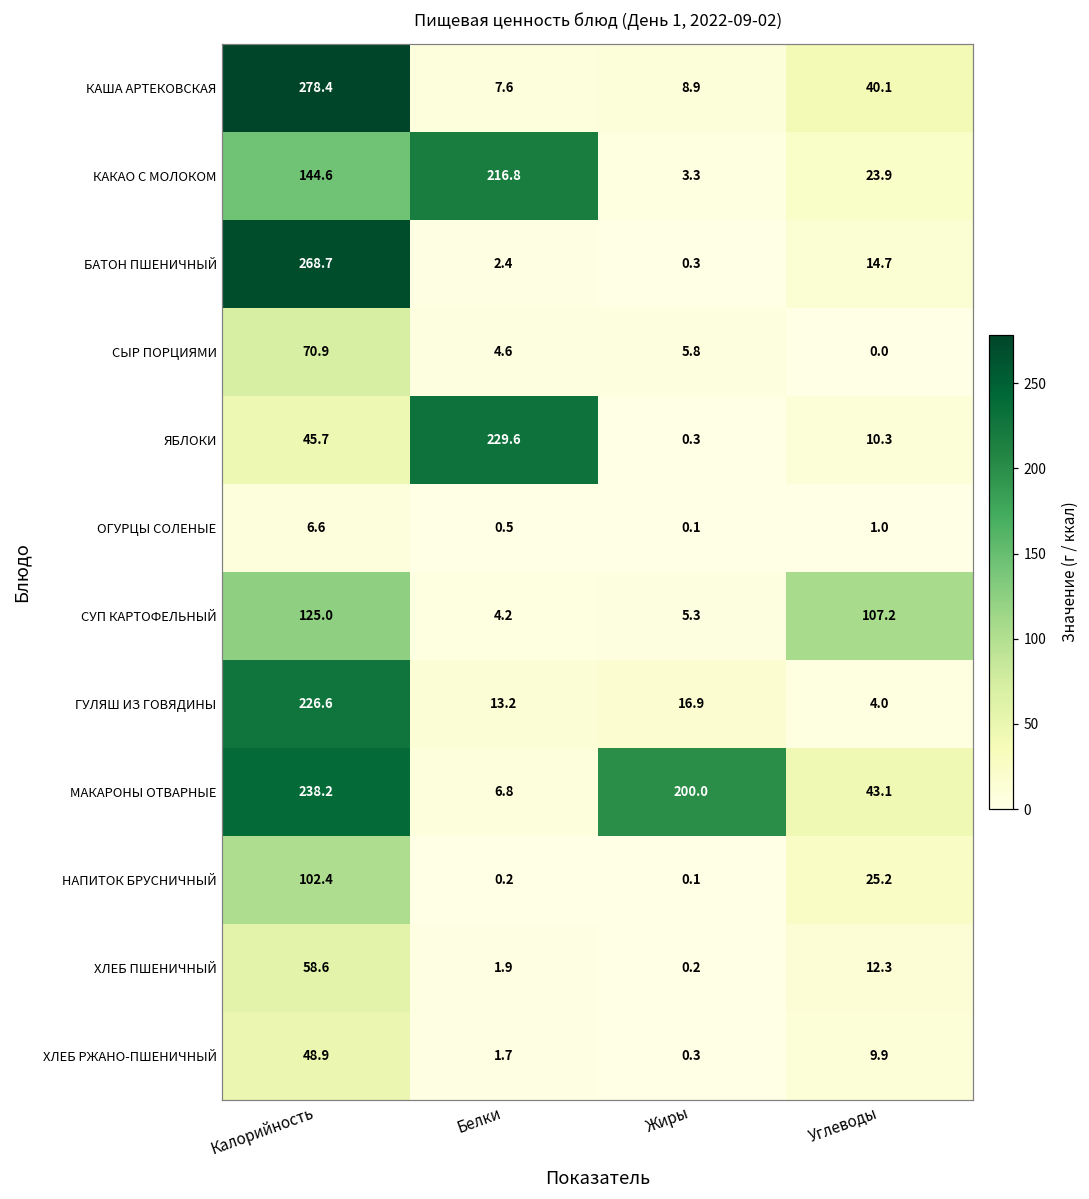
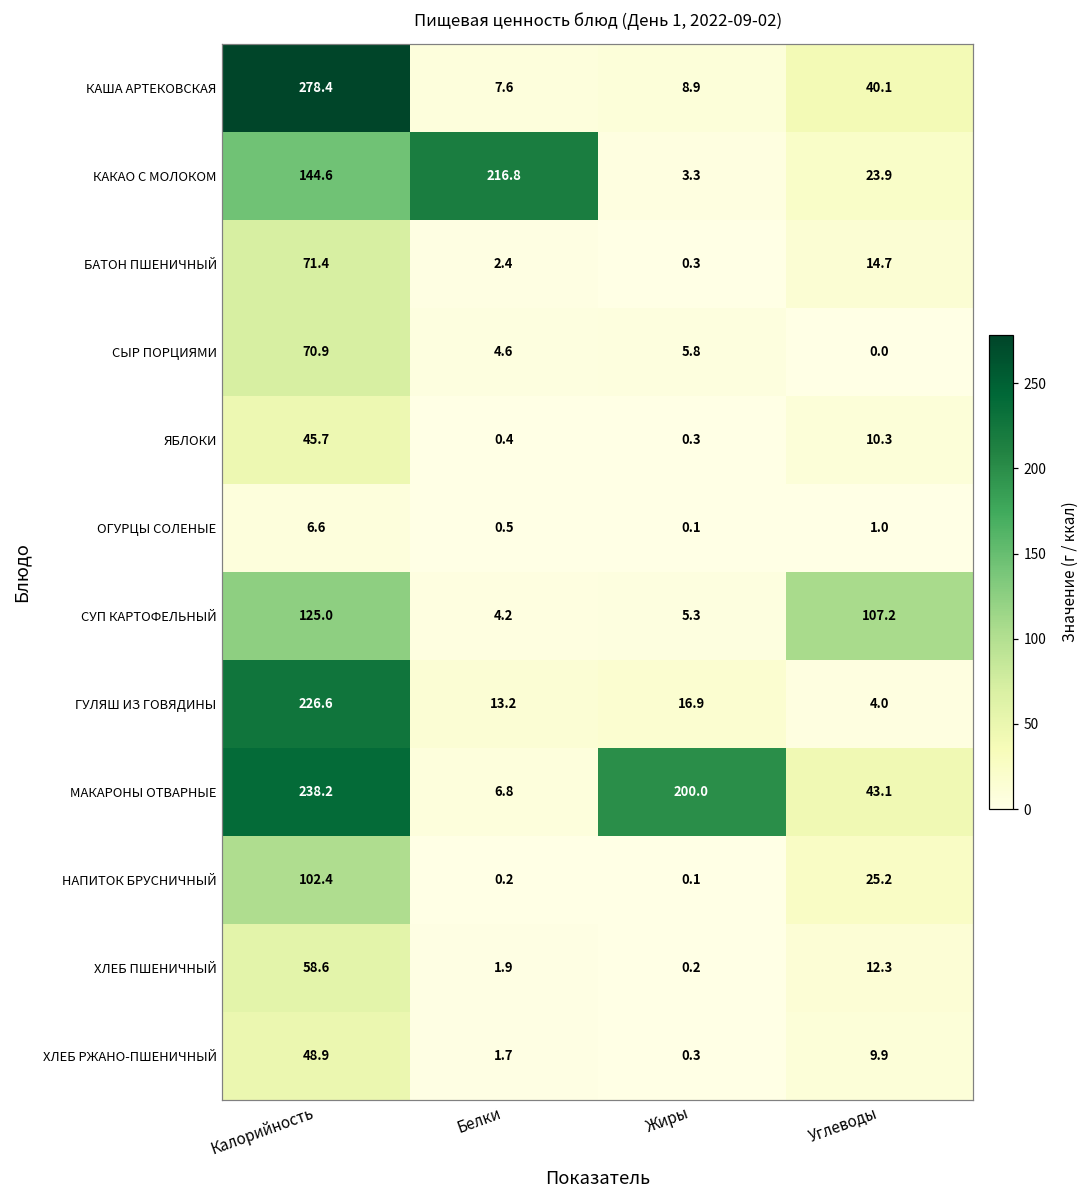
  {
    "КАША АРТЕКОВСКАЯ": {
      "Калорийность": 278.4,
      "Белки": 7.6,
      "Жиры": 8.9,
      "Углеводы": 40.1
    },
    "КАКАО С МОЛОКОМ": {
      "Калорийность": 144.6,
      "Белки": 216.8,
      "Жиры": 3.3,
      "Углеводы": 23.9
    },
    "БАТОН ПШЕНИЧНЫЙ": {
-     "Калорийность": 268.7,
+     "Калорийность": 71.4,
      "Белки": 2.4,
      "Жиры": 0.3,
      "Углеводы": 14.7
    },
    "СЫР ПОРЦИЯМИ": {
      "Калорийность": 70.9,
      "Белки": 4.6,
      "Жиры": 5.8,
      "Углеводы": 0.0
    },
    "ЯБЛОКИ": {
      "Калорийность": 45.7,
-     "Белки": 229.6,
+     "Белки": 0.4,
      "Жиры": 0.3,
      "Углеводы": 10.3
    },
    "ОГУРЦЫ СОЛЕНЫЕ": {
      "Калорийность": 6.6,
      "Белки": 0.5,
      "Жиры": 0.1,
      "Углеводы": 1.0
    },
    "СУП КАРТОФЕЛЬНЫЙ": {
      "Калорийность": 125.0,
      "Белки": 4.2,
      "Жиры": 5.3,
      "Углеводы": 107.2
    },
    "ГУЛЯШ ИЗ ГОВЯДИНЫ": {
      "Калорийность": 226.6,
      "Белки": 13.2,
      "Жиры": 16.9,
      "Углеводы": 4.0
    },
    "МАКАРОНЫ ОТВАРНЫЕ": {
      "Калорийность": 238.2,
      "Белки": 6.8,
      "Жиры": 200.0,
      "Углеводы": 43.1
    },
    "НАПИТОК БРУСНИЧНЫЙ": {
      "Калорийность": 102.4,
      "Белки": 0.2,
      "Жиры": 0.1,
      "Углеводы": 25.2
    },
    "ХЛЕБ ПШЕНИЧНЫЙ": {
      "Калорийность": 58.6,
      "Белки": 1.9,
      "Жиры": 0.2,
      "Углеводы": 12.3
    },
    "ХЛЕБ РЖАНО-ПШЕНИЧНЫЙ": {
      "Калорийность": 48.9,
      "Белки": 1.7,
      "Жиры": 0.3,
      "Углеводы": 9.9
    }
  }
